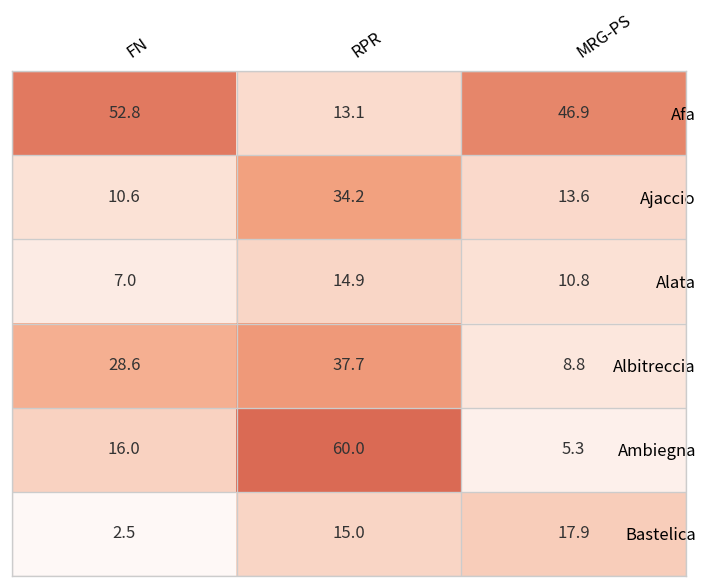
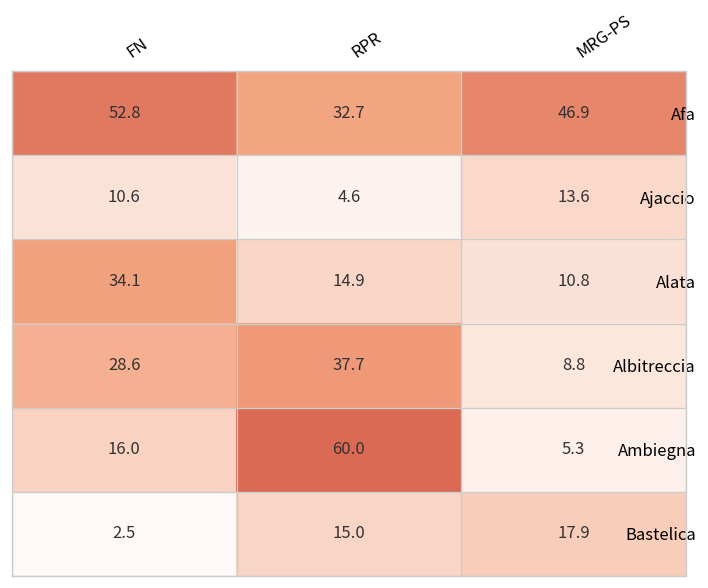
  {
    "Afa": {
      "FN": 52.8,
-     "RPR": 13.1,
+     "RPR": 32.7,
      "MRG-PS": 46.9
    },
    "Ajaccio": {
      "FN": 10.6,
-     "RPR": 34.2,
+     "RPR": 4.6,
      "MRG-PS": 13.6
    },
    "Alata": {
-     "FN": 7.0,
+     "FN": 34.1,
      "RPR": 14.9,
      "MRG-PS": 10.8
    },
    "Albitreccia": {
      "FN": 28.6,
      "RPR": 37.7,
      "MRG-PS": 8.8
    },
    "Ambiegna": {
      "FN": 16.0,
      "RPR": 60.0,
      "MRG-PS": 5.3
    },
    "Bastelica": {
      "FN": 2.5,
      "RPR": 15.0,
      "MRG-PS": 17.9
    }
  }
